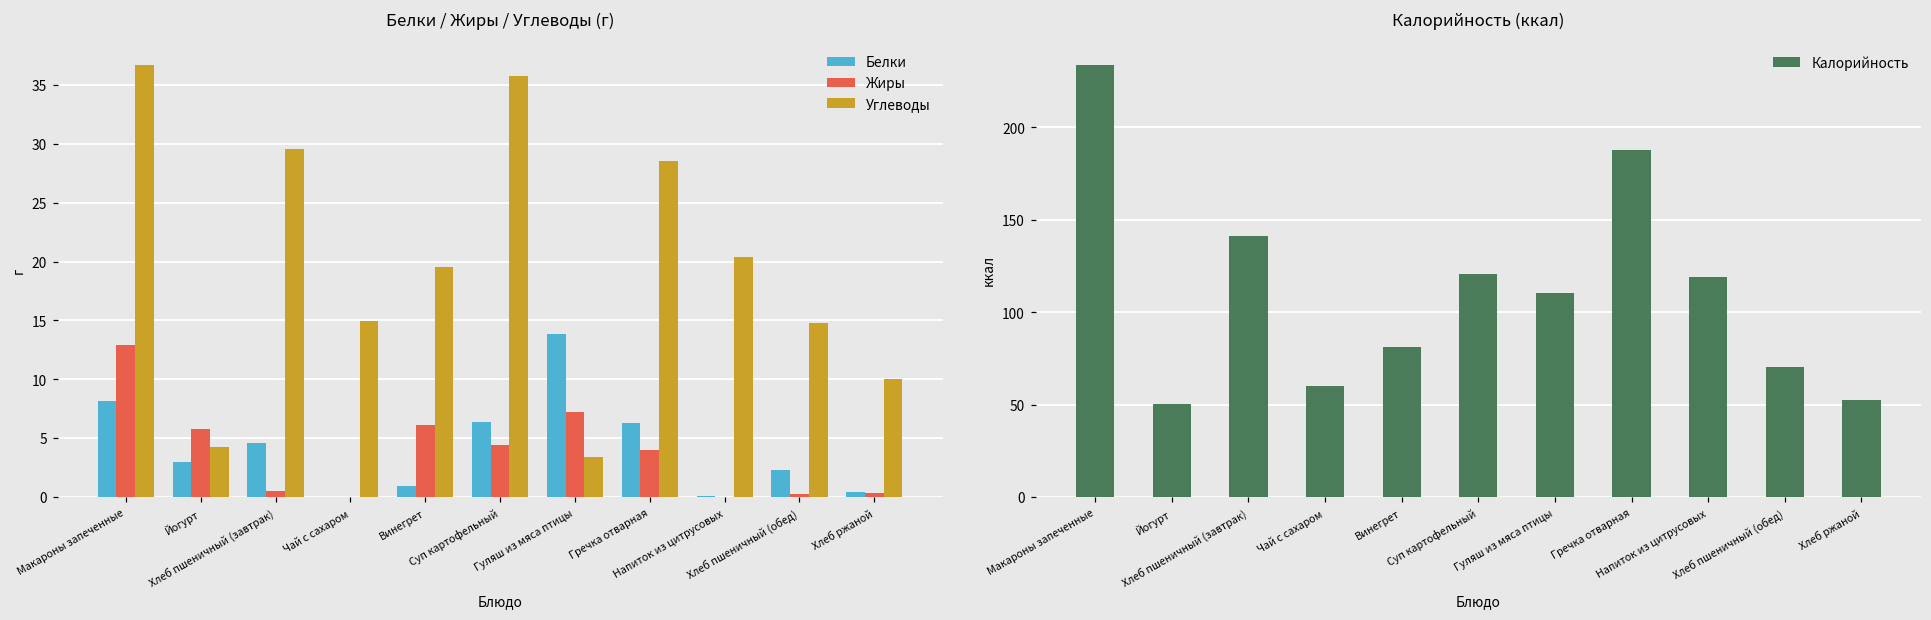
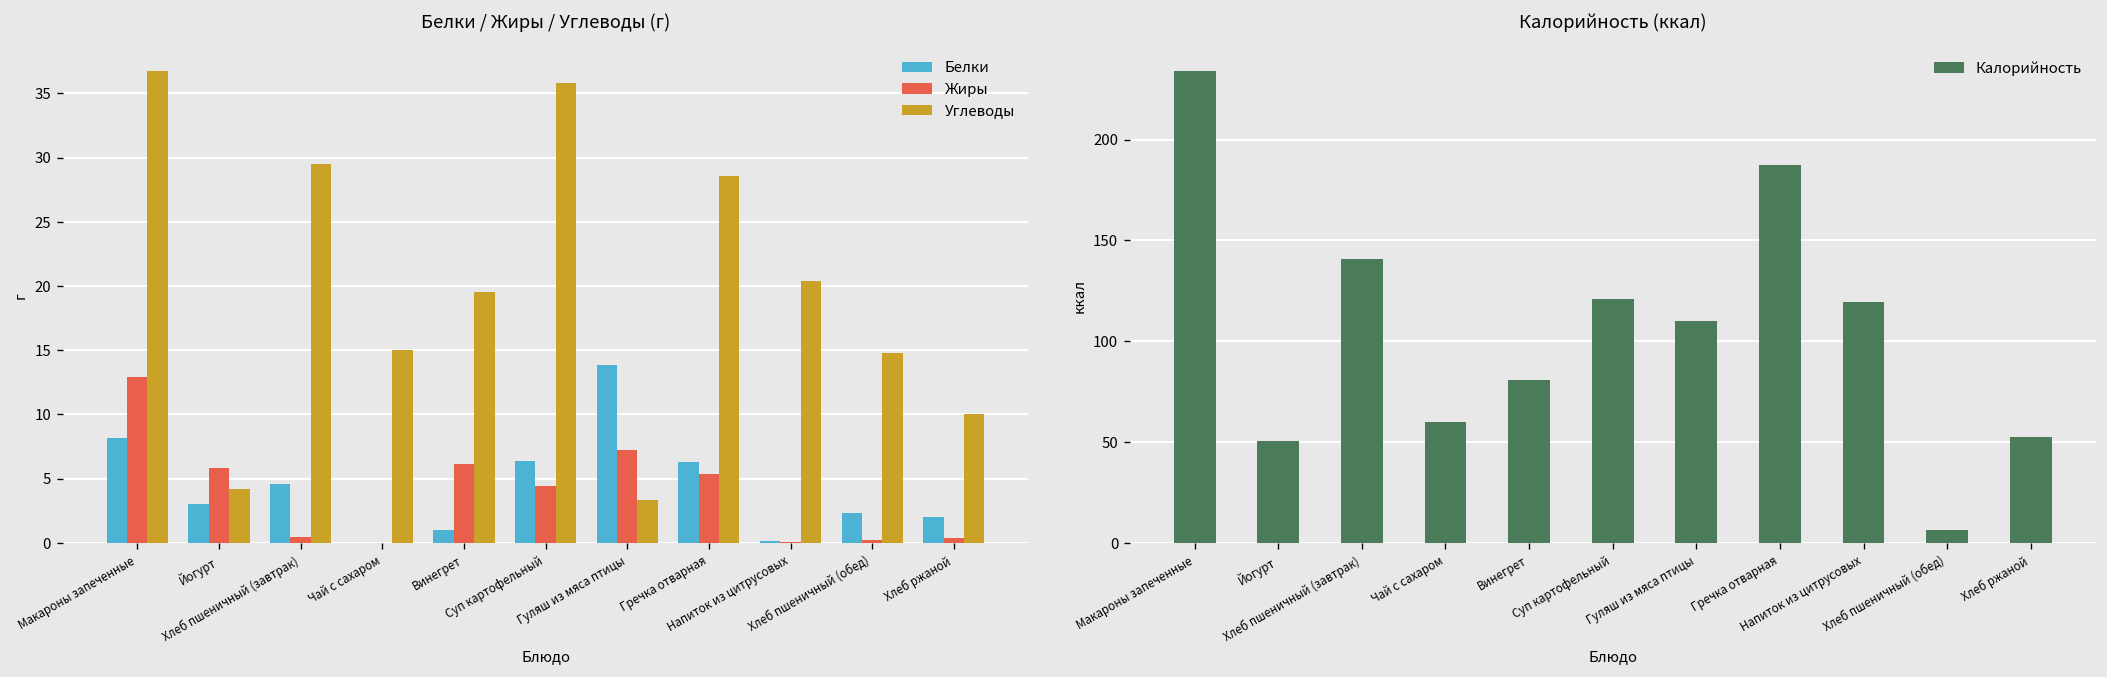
  {
    "Белки / Жиры / Углеводы (г)": {
      "Белки": {
        "Макароны запеченные": 8.2,
        "Йогурт": 3.0,
        "Хлеб пшеничный (завтрак)": 4.6,
        "Чай с сахаром": 0.0,
        "Винегрет": 1.0,
        "Суп картофельный": 6.4,
        "Гуляш из мяса птицы": 13.8,
        "Гречка отварная": 6.3,
        "Хлеб пшеничный (обед)": 2.3,
-       "Хлеб ржаной": 0.4
+       "Хлеб ржаной": 2.0
      },
      "Жиры": {
        "Макароны запеченные": 12.9,
        "Йогурт": 5.8,
        "Хлеб пшеничный (завтрак)": 0.5,
        "Чай с сахаром": 0.0,
        "Винегрет": 6.1,
        "Суп картофельный": 4.4,
        "Гуляш из мяса птицы": 7.2,
-       "Гречка отварная": 4.0,
+       "Гречка отварная": 5.4,
        "Хлеб пшеничный (обед)": 0.2,
        "Хлеб ржаной": 0.4
      },
      "Углеводы": {
        "Макароны запеченные": 36.7,
        "Йогурт": 4.2,
        "Хлеб пшеничный (завтрак)": 29.5,
        "Чай с сахаром": 15.0,
        "Винегрет": 19.5,
        "Суп картофельный": 35.8,
        "Гуляш из мяса птицы": 3.4,
        "Гречка отварная": 28.6,
        "Напиток из цитрусовых": 20.4,
        "Хлеб пшеничный (обед)": 14.8,
        "Хлеб ржаной": 10.0
      }
    },
    "Калорийность (ккал)": {
      "Макароны запеченные": 234,
      "Йогурт": 50,
      "Хлеб пшеничный (завтрак)": 141,
      "Чай с сахаром": 60,
      "Винегрет": 81,
      "Суп картофельный": 121,
      "Гуляш из мяса птицы": 110,
      "Гречка отварная": 188,
      "Напиток из цитрусовых": 119,
-     "Хлеб пшеничный (обед)": 71,
+     "Хлеб пшеничный (обед)": 6,
      "Хлеб ржаной": 52
    }
  }
